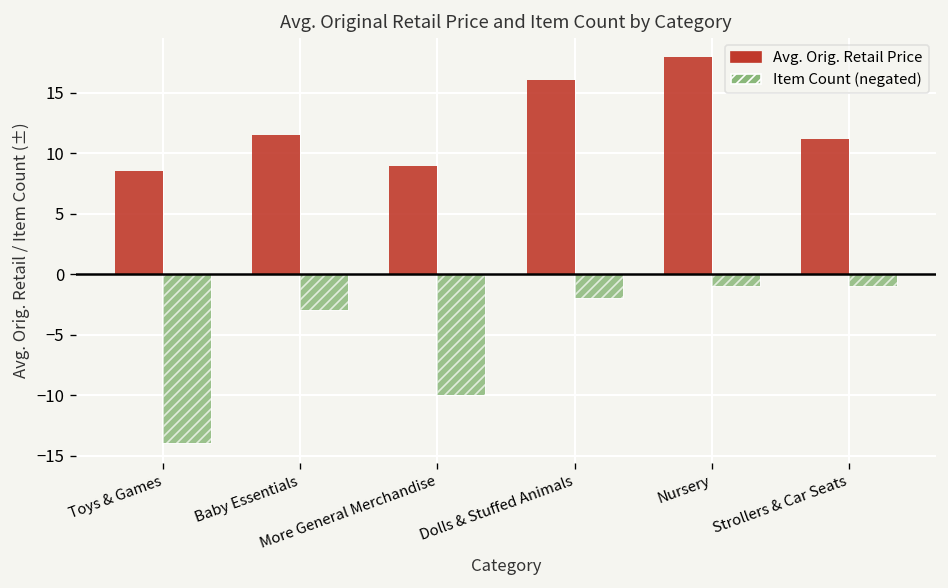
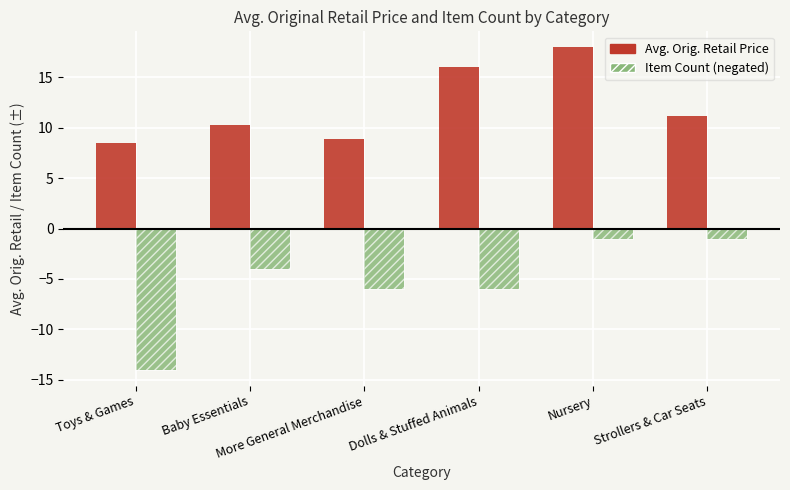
  {
    "Avg. Orig. Retail Price": {
      "Toys & Games": 8.5,
-     "Baby Essentials": 11.5,
+     "Baby Essentials": 10.3,
      "More General Merchandise": 8.9,
      "Dolls & Stuffed Animals": 16.0,
      "Nursery": 18.0,
      "Strollers & Car Seats": 11.2
    },
    "Item Count (negated)": {
      "Toys & Games": -14.0,
-     "Baby Essentials": -3.0,
-     "More General Merchandise": -10.0,
-     "Dolls & Stuffed Animals": -2.0,
+     "Baby Essentials": -4.0,
+     "More General Merchandise": -6.0,
+     "Dolls & Stuffed Animals": -6.0,
      "Nursery": -1.0,
      "Strollers & Car Seats": -1.0
    }
  }
